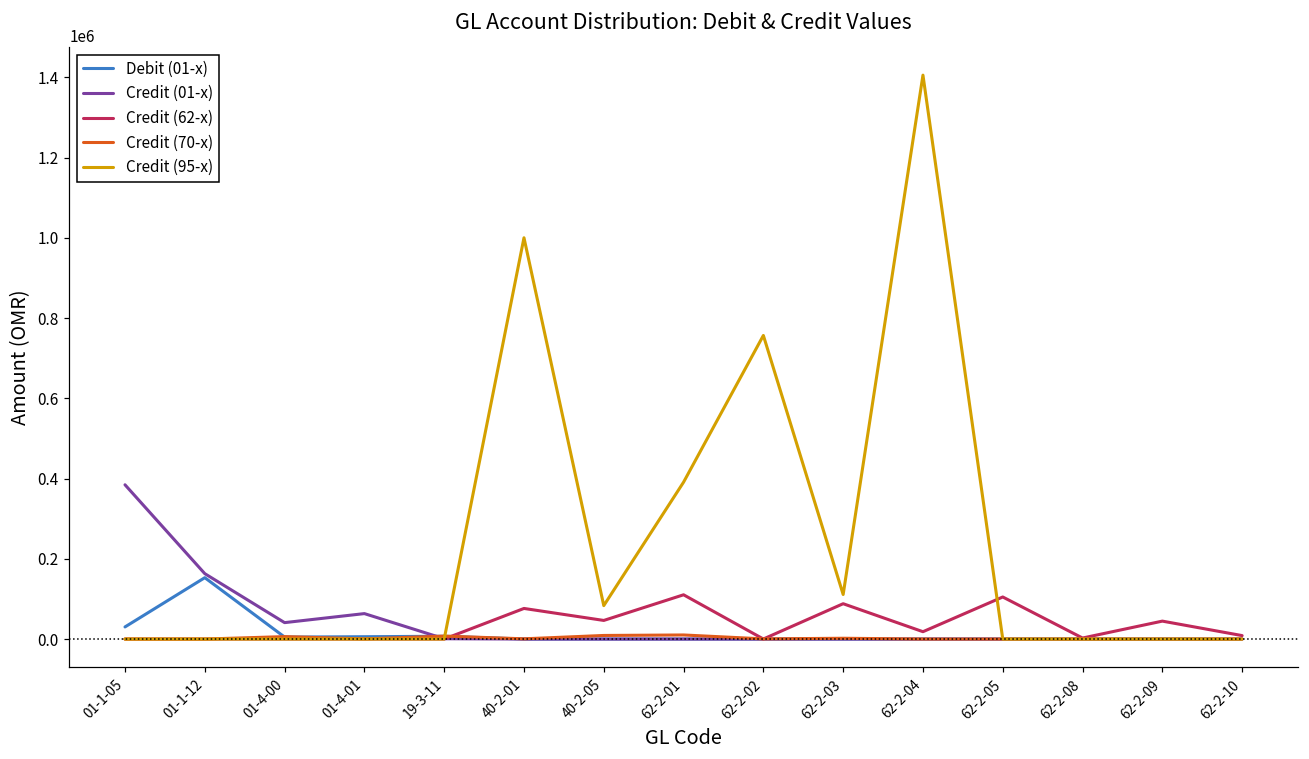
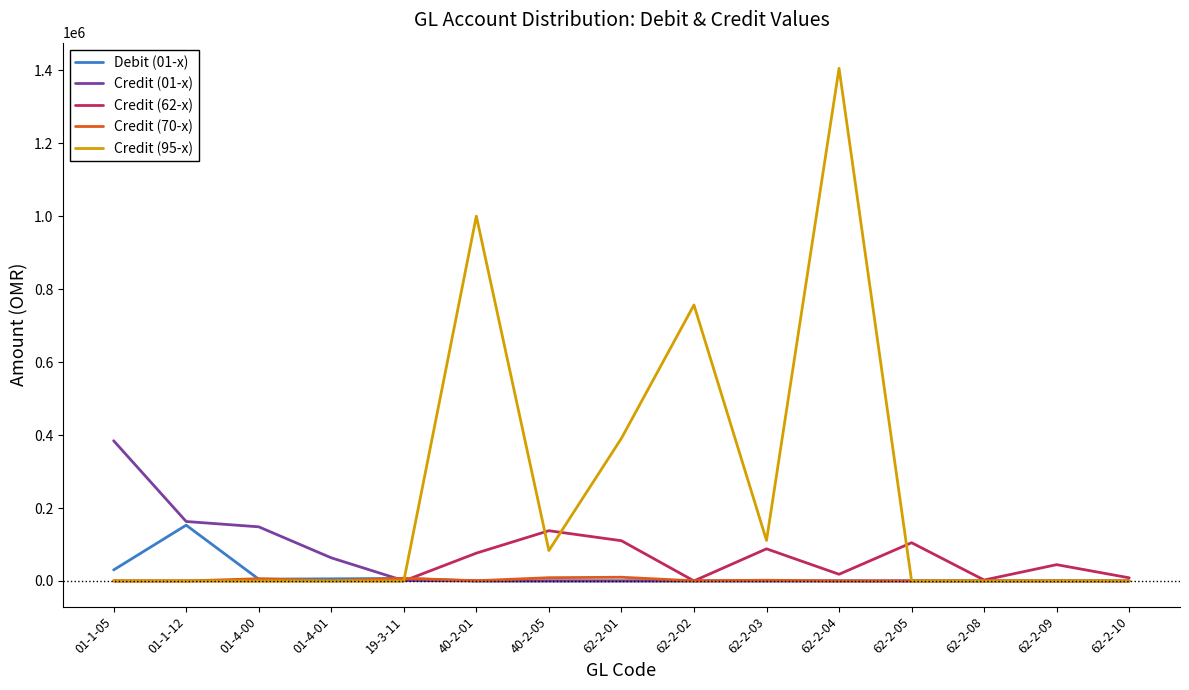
  {
    "Debit (01-x)": {
      "01-1-05": 30000,
      "01-1-12": 150000
    },
    "Credit (01-x)": {
      "01-1-05": 380000,
      "01-1-12": 160000,
-     "01-4-00": 40000,
+     "01-4-00": 150000,
      "01-4-01": 60000
    },
    "Credit (62-x)": {
      "40-2-01": 80000,
-     "40-2-05": 50000,
+     "40-2-05": 140000,
      "62-2-01": 110000,
      "62-2-03": 90000,
      "62-2-04": 20000,
      "62-2-05": 100000,
      "62-2-09": 40000,
      "62-2-10": 10000
    },
    "Credit (70-x)": {
      "40-2-05": 10000,
      "62-2-01": 10000
    },
    "Credit (95-x)": {
      "40-2-01": 1000000,
      "40-2-05": 80000,
      "62-2-01": 390000,
      "62-2-02": 760000,
      "62-2-03": 110000,
      "62-2-04": 1410000
    }
  }
